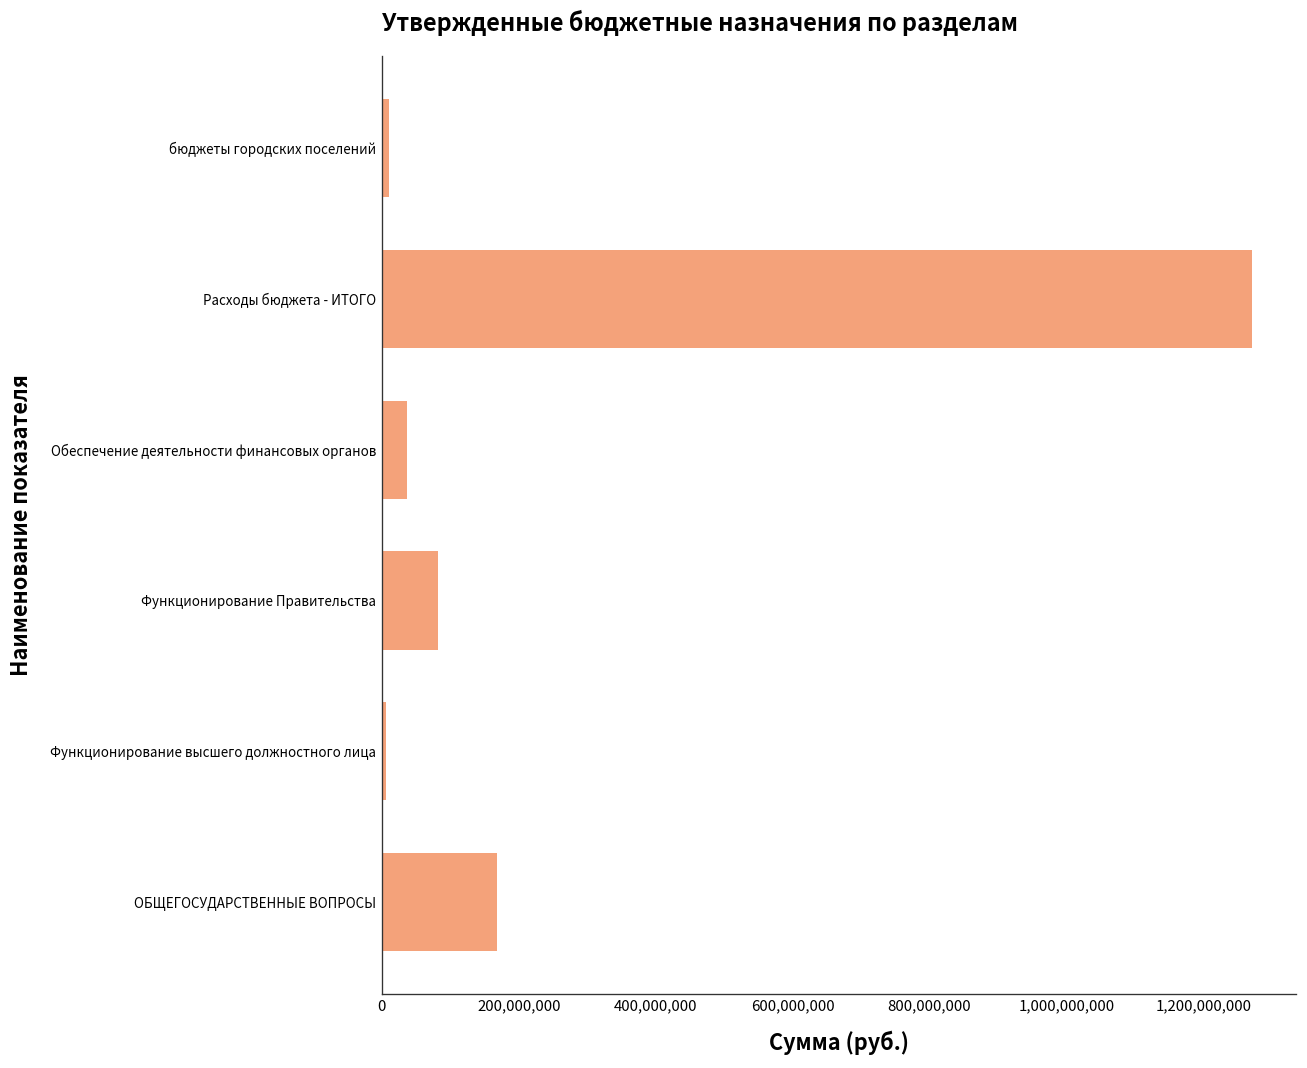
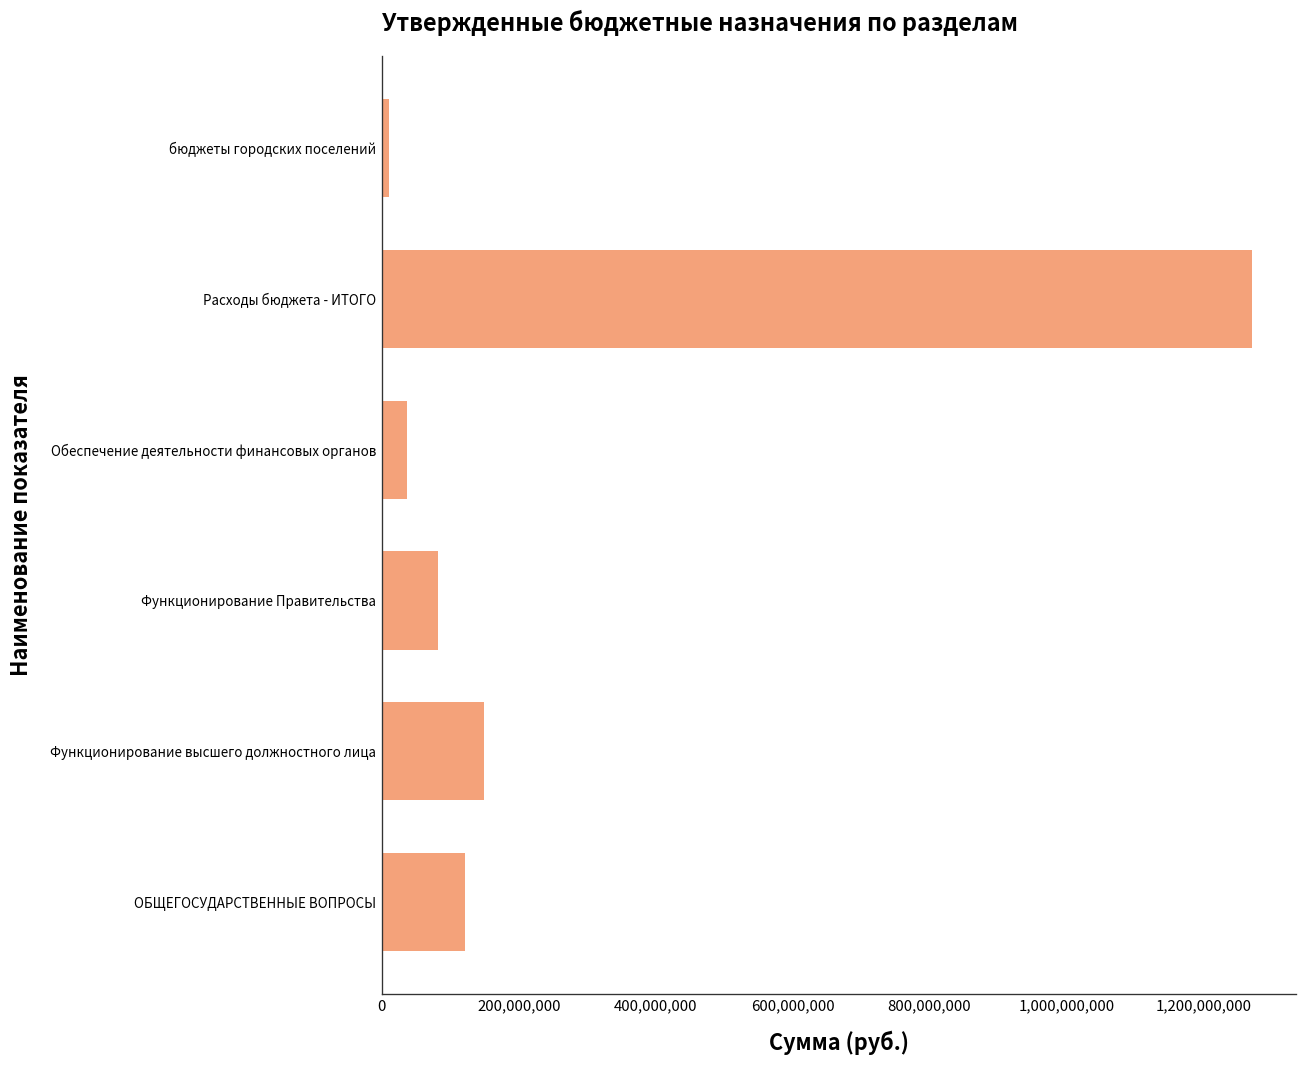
  {
    "бюджеты городских поселений": "10,000,000",
    "Расходы бюджета - ИТОГО": "1,270,000,000",
    "Обеспечение деятельности финансовых органов": "40,000,000",
    "Функционирование Правительства": "80,000,000",
-   "Функционирование высшего должностного лица": "10,000,000",
-   "ОБЩЕГОСУДАРСТВЕННЫЕ ВОПРОСЫ": "170,000,000"
+   "Функционирование высшего должностного лица": "150,000,000",
+   "ОБЩЕГОСУДАРСТВЕННЫЕ ВОПРОСЫ": "120,000,000"
  }
